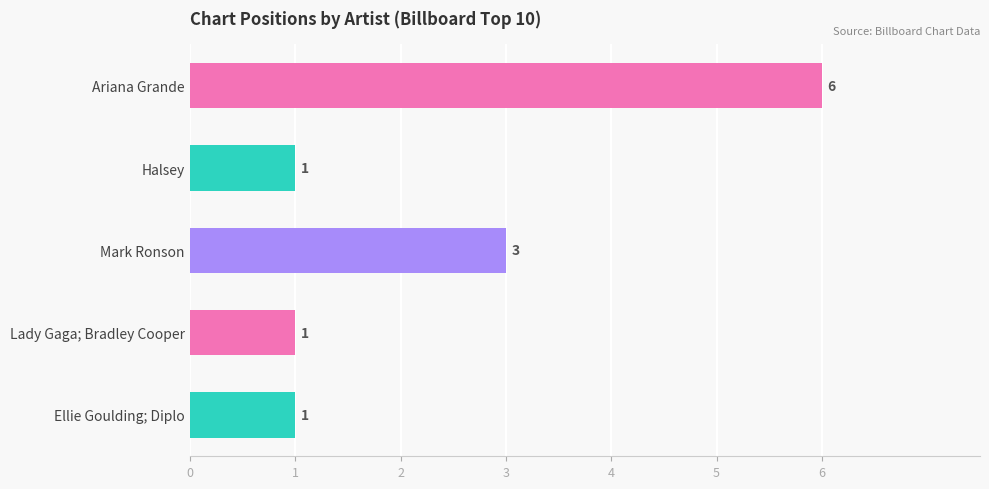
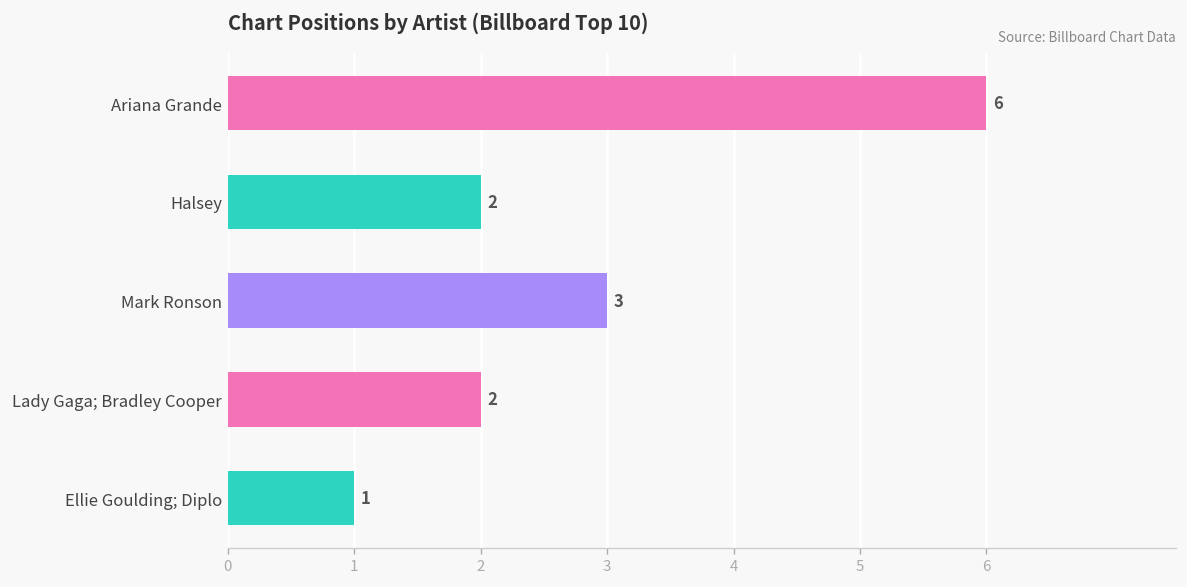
  {
    "Ariana Grande": 6,
-   "Halsey": 1,
+   "Halsey": 2,
    "Mark Ronson": 3,
-   "Lady Gaga; Bradley Cooper": 1,
+   "Lady Gaga; Bradley Cooper": 2,
    "Ellie Goulding; Diplo": 1
  }
